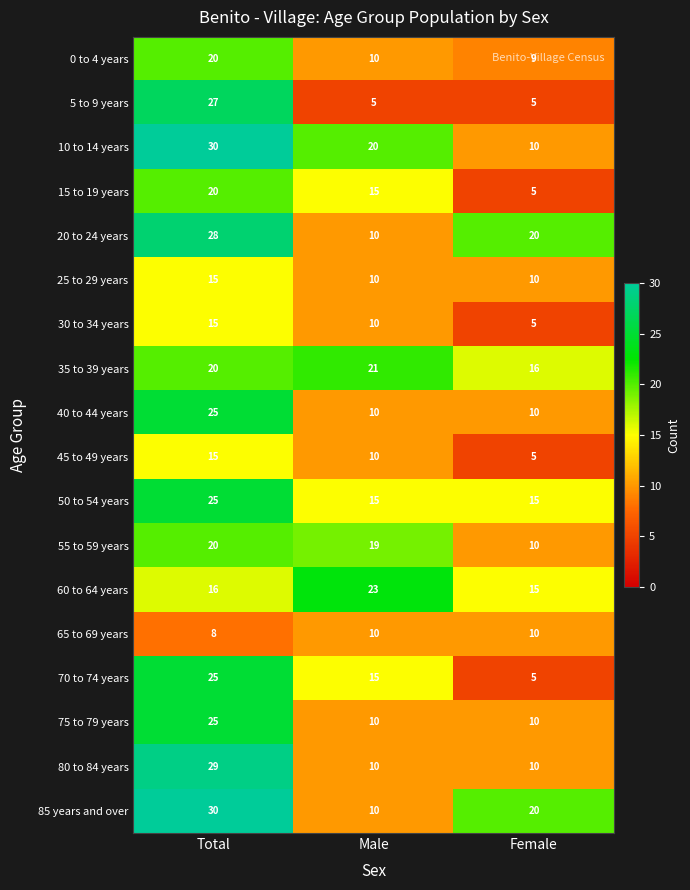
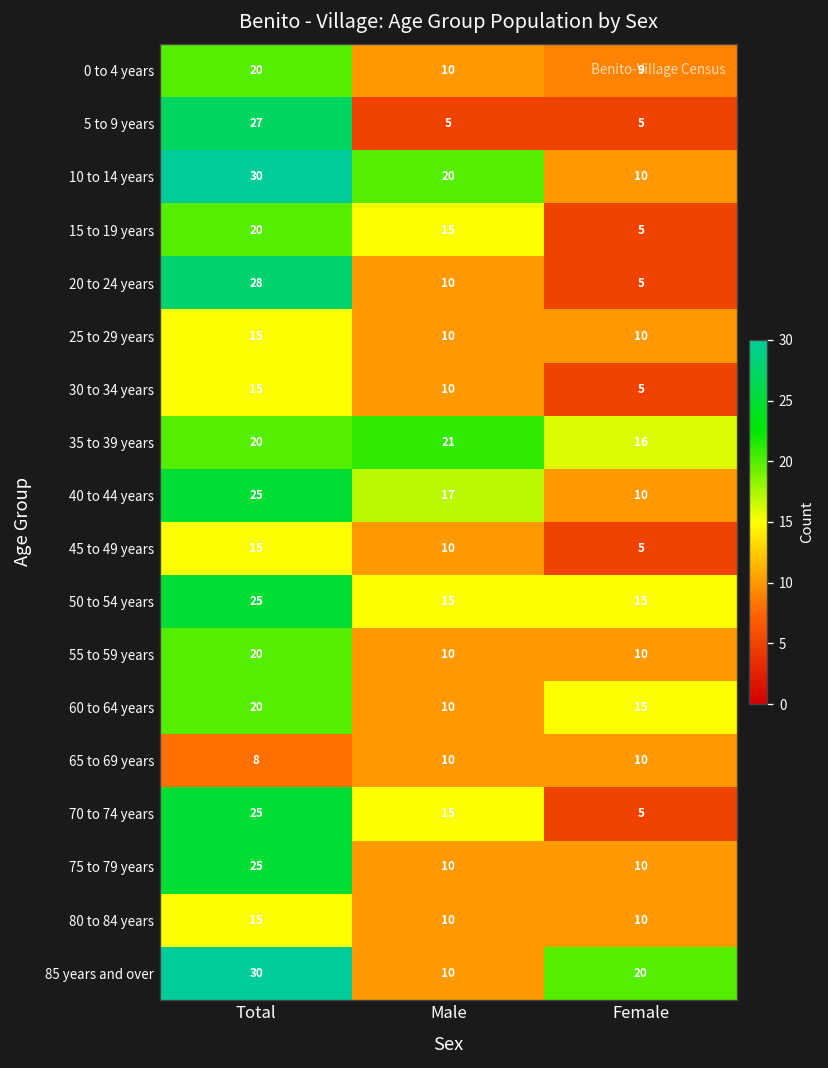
  {
    "0 to 4 years": {
      "Total": 20,
      "Male": 10
    },
    "5 to 9 years": {
      "Total": 27,
      "Male": 5,
      "Female": 5
    },
    "10 to 14 years": {
      "Total": 30,
      "Male": 20,
      "Female": 10
    },
    "15 to 19 years": {
      "Total": 20,
      "Male": 15,
      "Female": 5
    },
    "20 to 24 years": {
      "Total": 28,
      "Male": 10,
-     "Female": 20
+     "Female": 5
    },
    "25 to 29 years": {
      "Total": 15,
      "Male": 10,
      "Female": 10
    },
    "30 to 34 years": {
      "Total": 15,
      "Male": 10,
      "Female": 5
    },
    "35 to 39 years": {
      "Total": 20,
      "Male": 21,
      "Female": 16
    },
    "40 to 44 years": {
      "Total": 25,
-     "Male": 10,
+     "Male": 17,
      "Female": 10
    },
    "45 to 49 years": {
      "Total": 15,
      "Male": 10,
      "Female": 5
    },
    "50 to 54 years": {
      "Total": 25,
      "Male": 15,
      "Female": 15
    },
    "55 to 59 years": {
      "Total": 20,
-     "Male": 19,
+     "Male": 10,
      "Female": 10
    },
    "60 to 64 years": {
-     "Total": 16,
-     "Male": 23,
+     "Total": 20,
+     "Male": 10,
      "Female": 15
    },
    "65 to 69 years": {
      "Total": 8,
      "Male": 10,
      "Female": 10
    },
    "70 to 74 years": {
      "Total": 25,
      "Male": 15,
      "Female": 5
    },
    "75 to 79 years": {
      "Total": 25,
      "Male": 10,
      "Female": 10
    },
    "80 to 84 years": {
-     "Total": 29,
+     "Total": 15,
      "Male": 10,
      "Female": 10
    },
    "85 years and over": {
      "Total": 30,
      "Male": 10,
      "Female": 20
    }
  }
